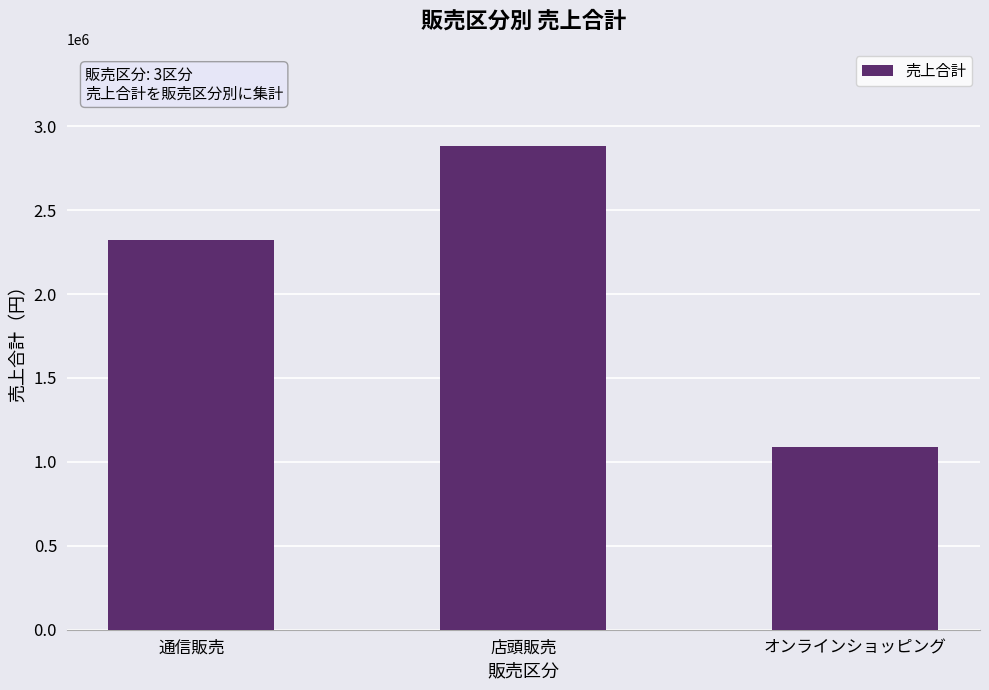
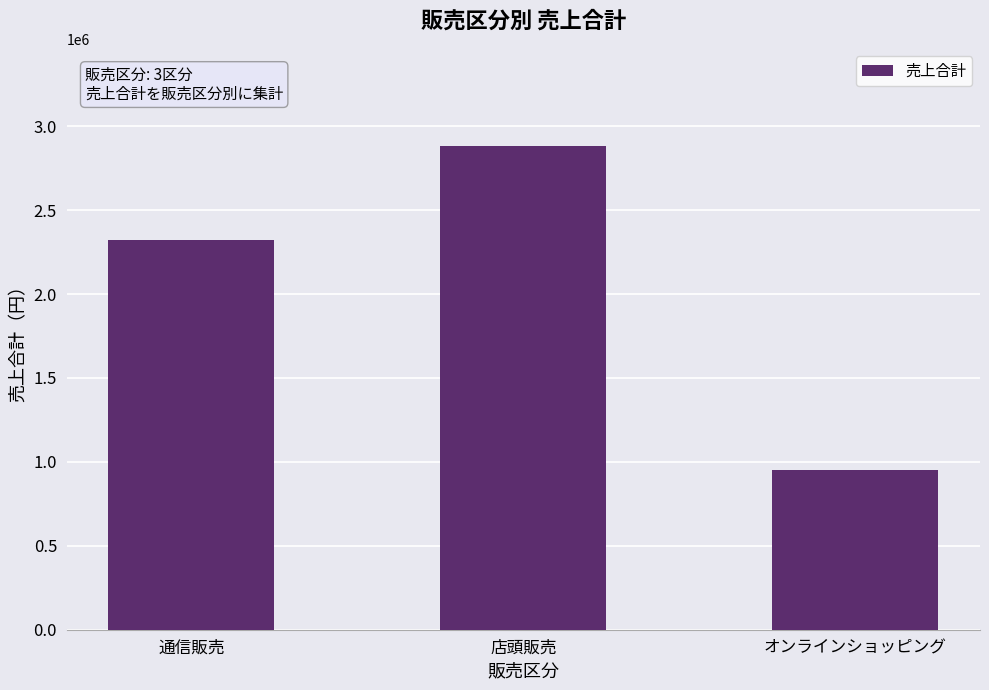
  {
    "通信販売": 2320000,
    "店頭販売": 2880000,
-   "オンラインショッピング": 1090000
+   "オンラインショッピング": 950000
  }
